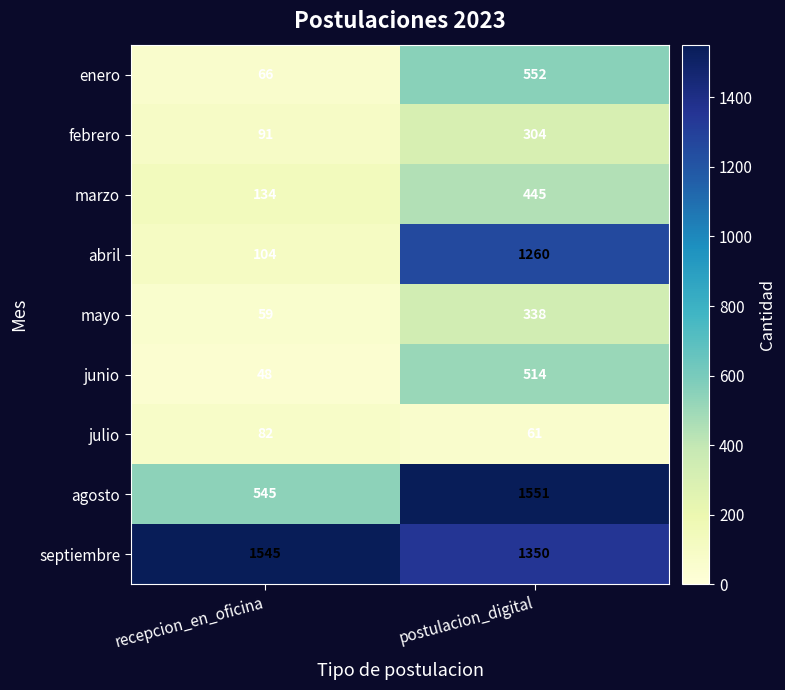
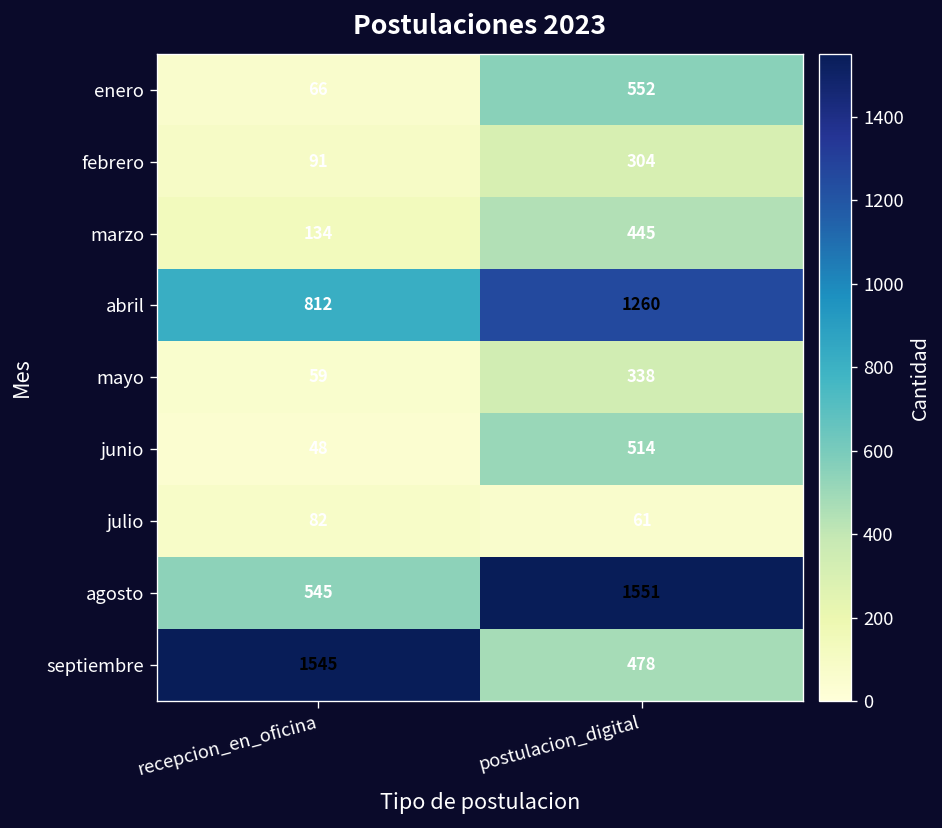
  {
    "enero": {
      "recepcion_en_oficina": 66,
      "postulacion_digital": 552
    },
    "febrero": {
      "recepcion_en_oficina": 91,
      "postulacion_digital": 304
    },
    "marzo": {
      "recepcion_en_oficina": 134,
      "postulacion_digital": 445
    },
    "abril": {
-     "recepcion_en_oficina": 104,
+     "recepcion_en_oficina": 812,
      "postulacion_digital": 1260
    },
    "mayo": {
      "recepcion_en_oficina": 59,
      "postulacion_digital": 338
    },
    "junio": {
      "postulacion_digital": 514
    },
    "julio": {
      "recepcion_en_oficina": 82,
      "postulacion_digital": 61
    },
    "agosto": {
      "recepcion_en_oficina": 545,
      "postulacion_digital": 1551
    },
    "septiembre": {
      "recepcion_en_oficina": 1545,
-     "postulacion_digital": 1350
+     "postulacion_digital": 478
    }
  }
